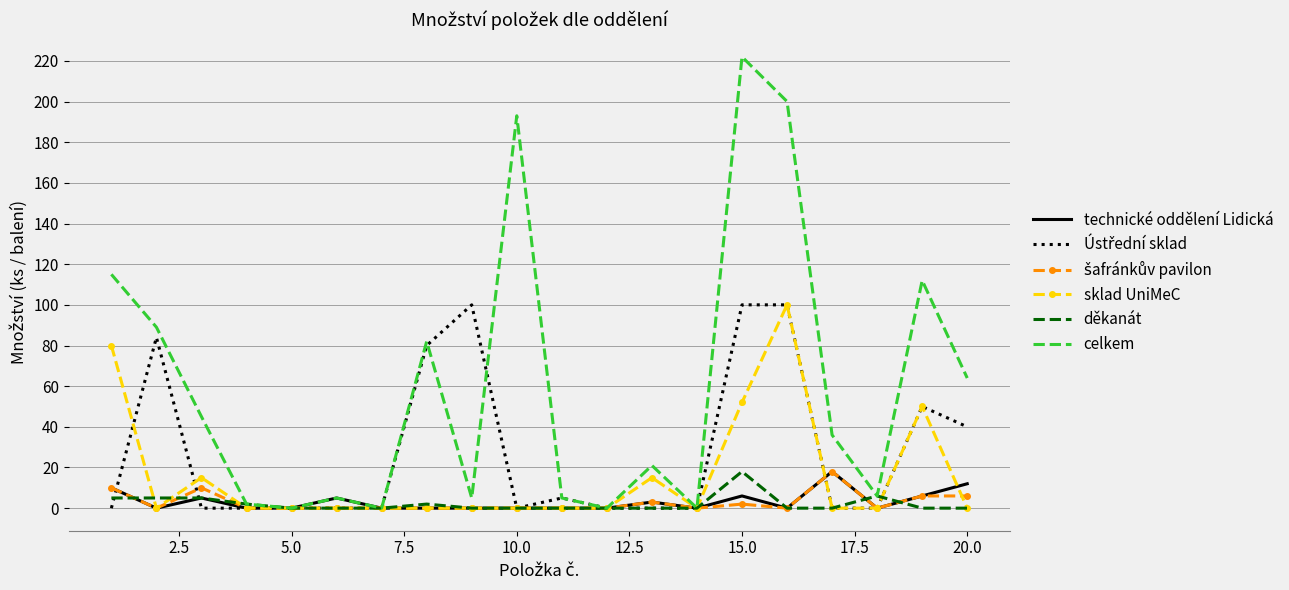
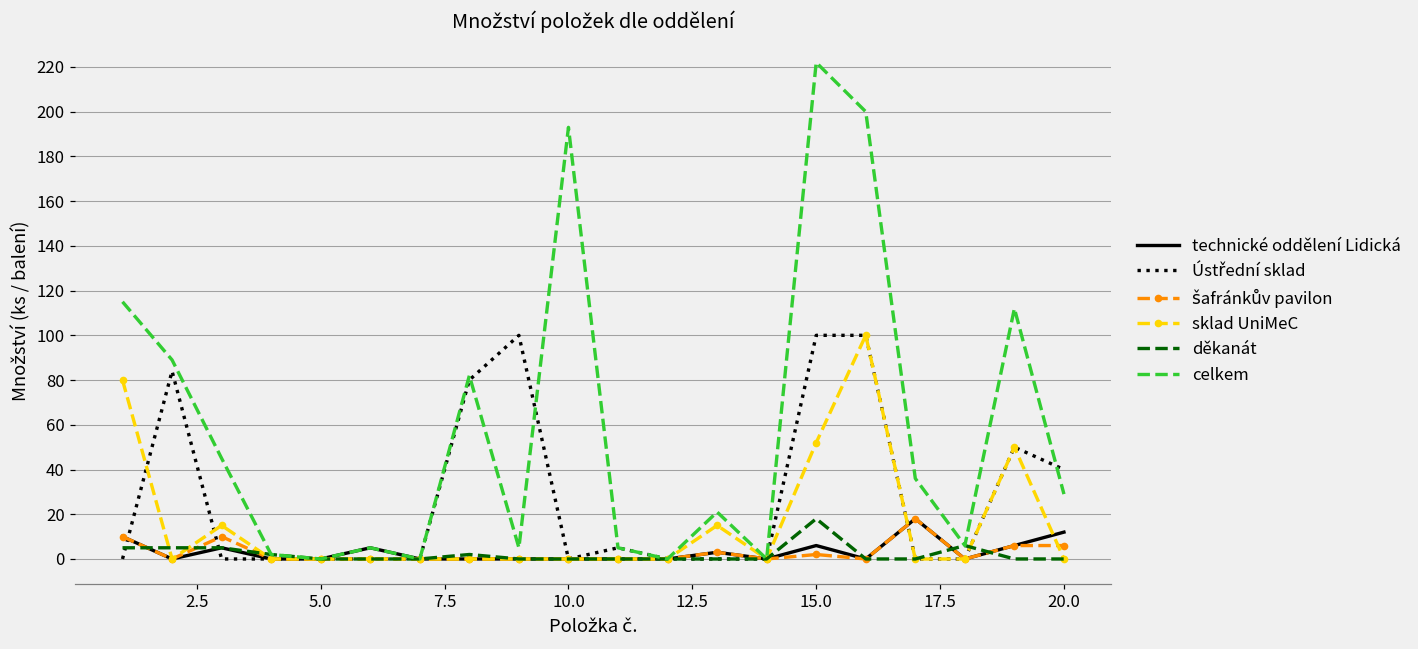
  {
    "šafránkův pavilon": {
      "15.0": 2,
      "20.0": 6
    },
    "sklad UniMeC": {
      "15.0": 52
    },
    "děkanát": {
      "15.0": 18
    },
    "celkem": {
      "10.0": 193,
      "15.0": 222,
-     "20.0": 64
+     "20.0": 29
    }
  }
